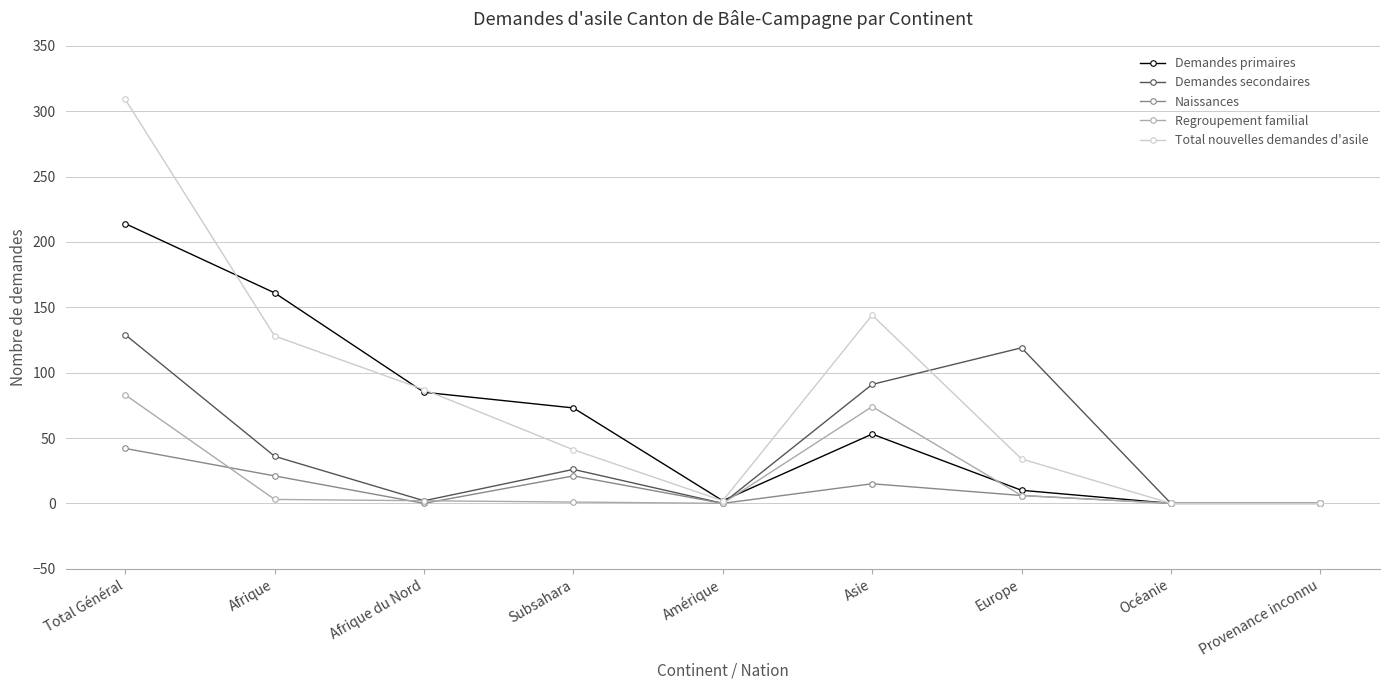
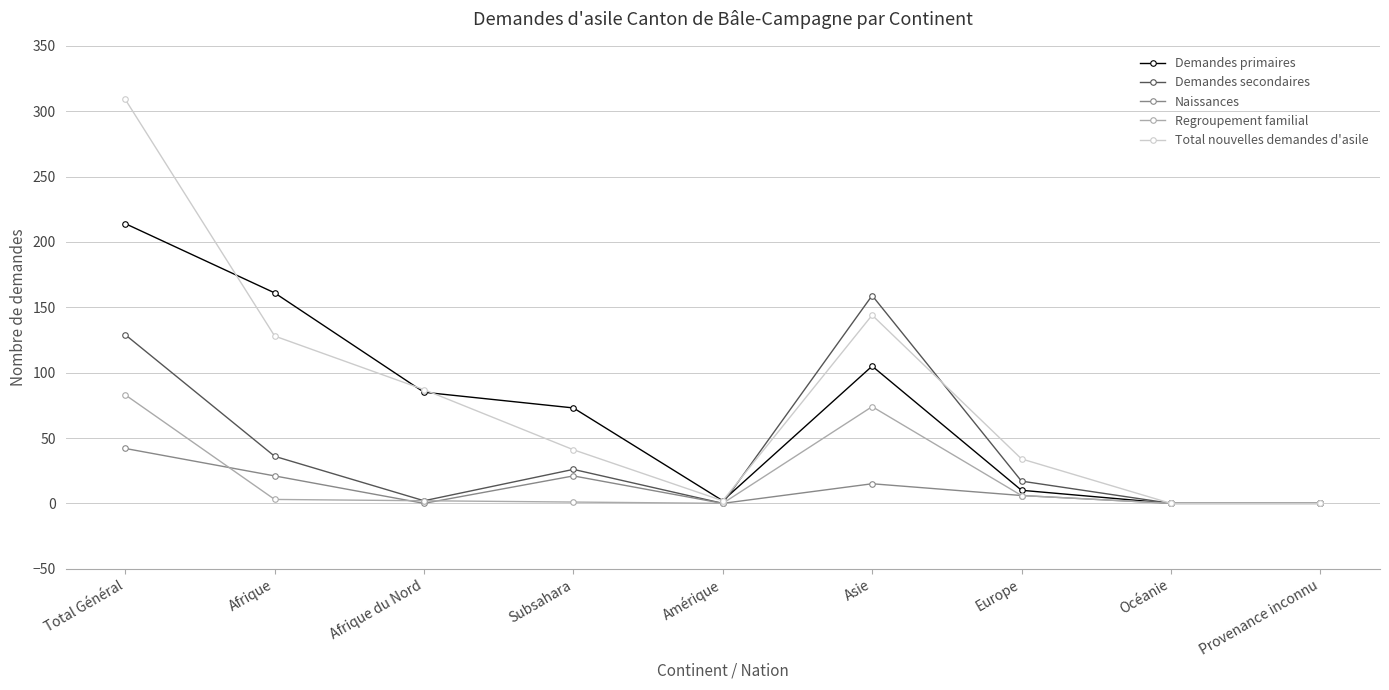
  {
    "Demandes primaires": {
      "Total Général": 214,
      "Afrique": 161,
      "Afrique du Nord": 85,
      "Subsahara": 73,
-     "Asie": 53,
+     "Asie": 105,
      "Europe": 10
    },
    "Demandes secondaires": {
      "Total Général": 129,
      "Afrique": 36,
      "Subsahara": 26,
-     "Asie": 91,
-     "Europe": 119
+     "Asie": 159,
+     "Europe": 17
    }
  }
